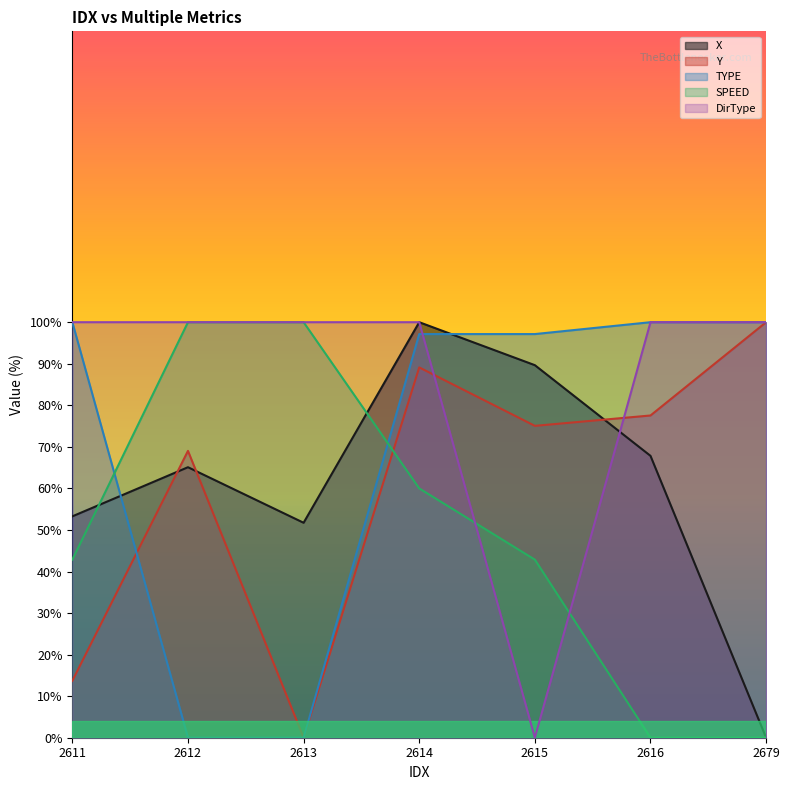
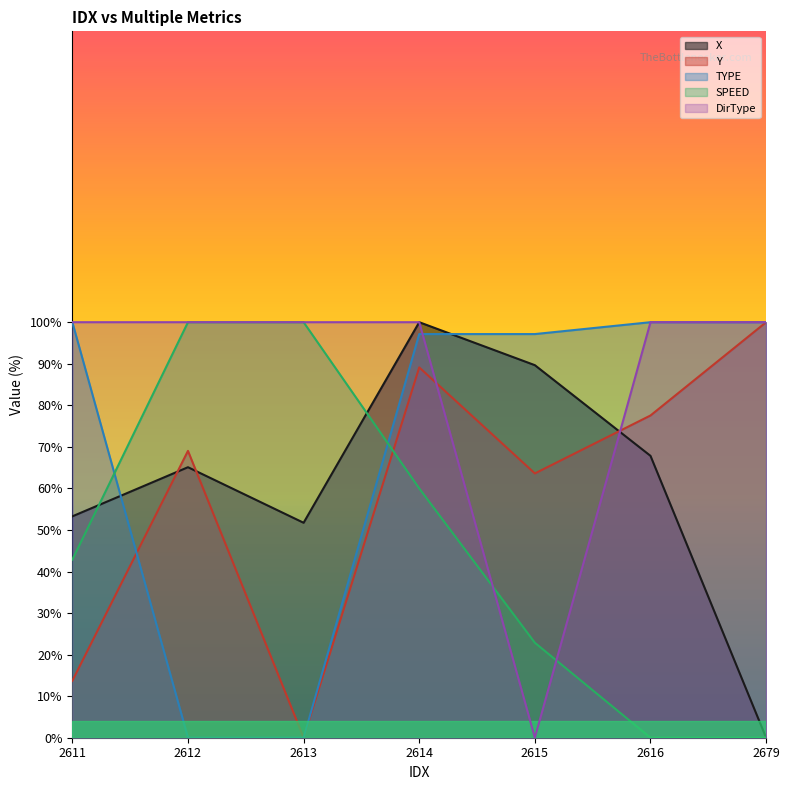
  {
    "X": {
      "2611": "53%",
      "2612": "65%",
      "2613": "52%",
      "2615": "90%",
      "2616": "68%"
    },
    "Y": {
      "2611": "14%",
      "2612": "69%",
      "2614": "89%",
-     "2615": "75%",
+     "2615": "64%",
      "2616": "78%"
    },
    "TYPE": {
      "2614": "97%",
      "2615": "97%"
    },
    "SPEED": {
      "2611": "43%",
      "2614": "60%",
-     "2615": "43%"
+     "2615": "23%"
    }
  }
